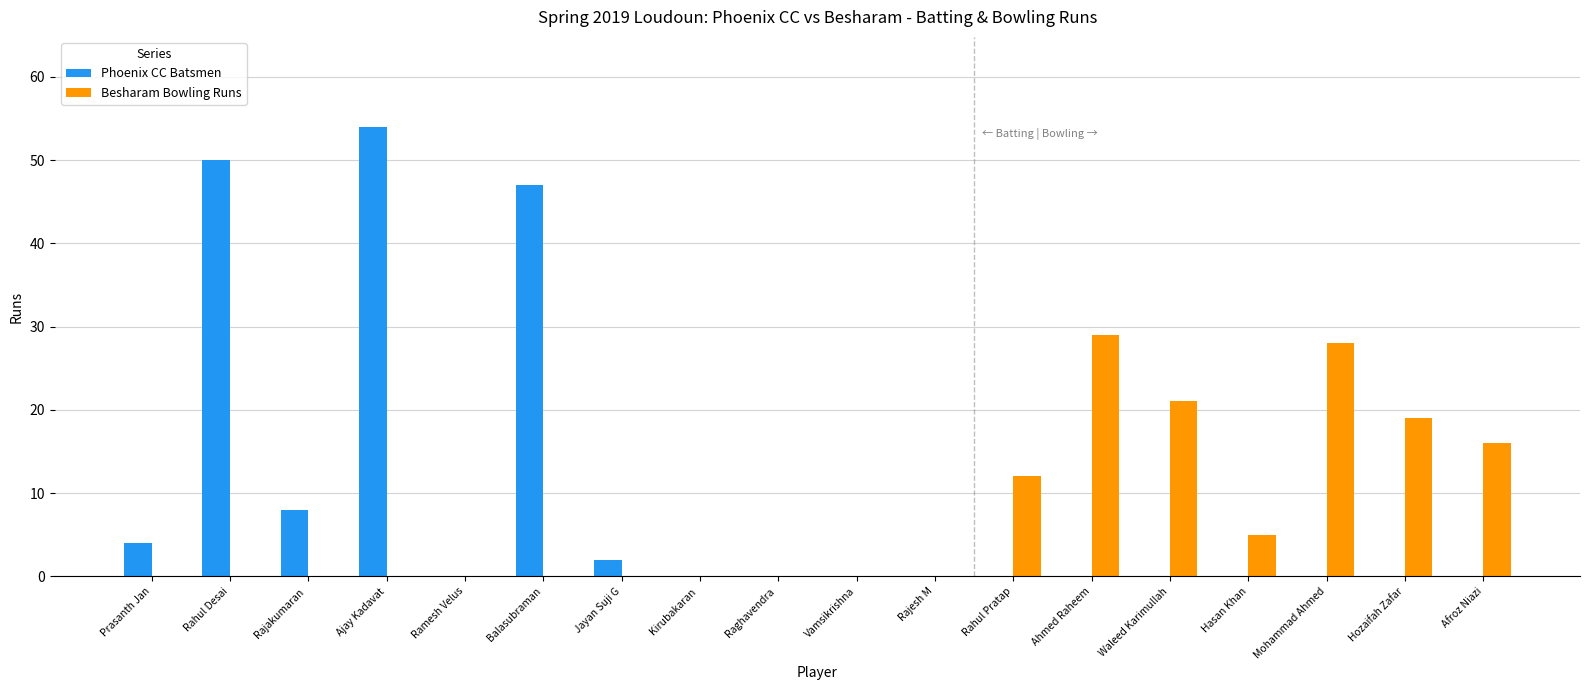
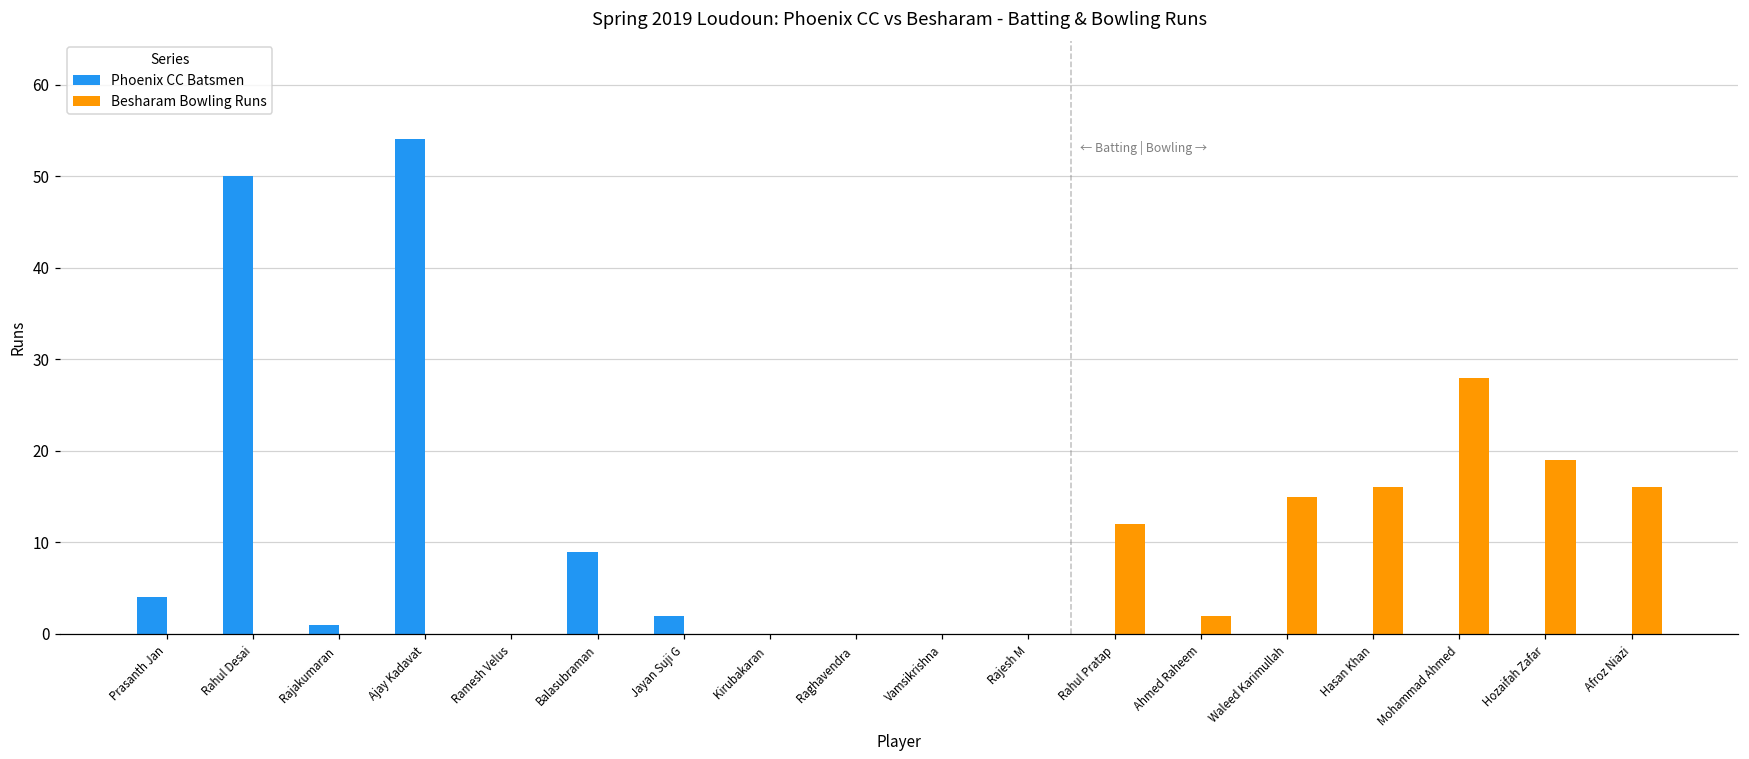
  {
    "Phoenix CC Batsmen": {
      "Prasanth Jan": 4,
      "Rahul Desai": 50,
-     "Rajakumaran": 8,
+     "Rajakumaran": 1,
      "Ajay Kadavat": 54,
      "Ramesh Velus": 0,
-     "Balasubraman": 47,
+     "Balasubraman": 9,
      "Jayan Suji G": 2,
      "Kirubakaran": 0,
      "Raghavendra": 0,
      "Vamsikrishna": 0,
      "Rajesh M": 0,
      "Rahul Pratap": 0,
      "Ahmed Raheem": 0,
      "Waleed Karimullah": 0,
      "Hasan Khan": 0,
      "Mohammad Ahmed": 0,
      "Hozaifah Zafar": 0,
      "Afroz Niazi": 0
    },
    "Besharam Bowling Runs": {
      "Prasanth Jan": 0,
      "Rahul Desai": 0,
      "Rajakumaran": 0,
      "Ajay Kadavat": 0,
      "Ramesh Velus": 0,
      "Balasubraman": 0,
      "Jayan Suji G": 0,
      "Kirubakaran": 0,
      "Raghavendra": 0,
      "Vamsikrishna": 0,
      "Rajesh M": 0,
      "Rahul Pratap": 12,
-     "Ahmed Raheem": 29,
-     "Waleed Karimullah": 21,
-     "Hasan Khan": 5,
+     "Ahmed Raheem": 2,
+     "Waleed Karimullah": 15,
+     "Hasan Khan": 16,
      "Mohammad Ahmed": 28,
      "Hozaifah Zafar": 19,
      "Afroz Niazi": 16
    }
  }
